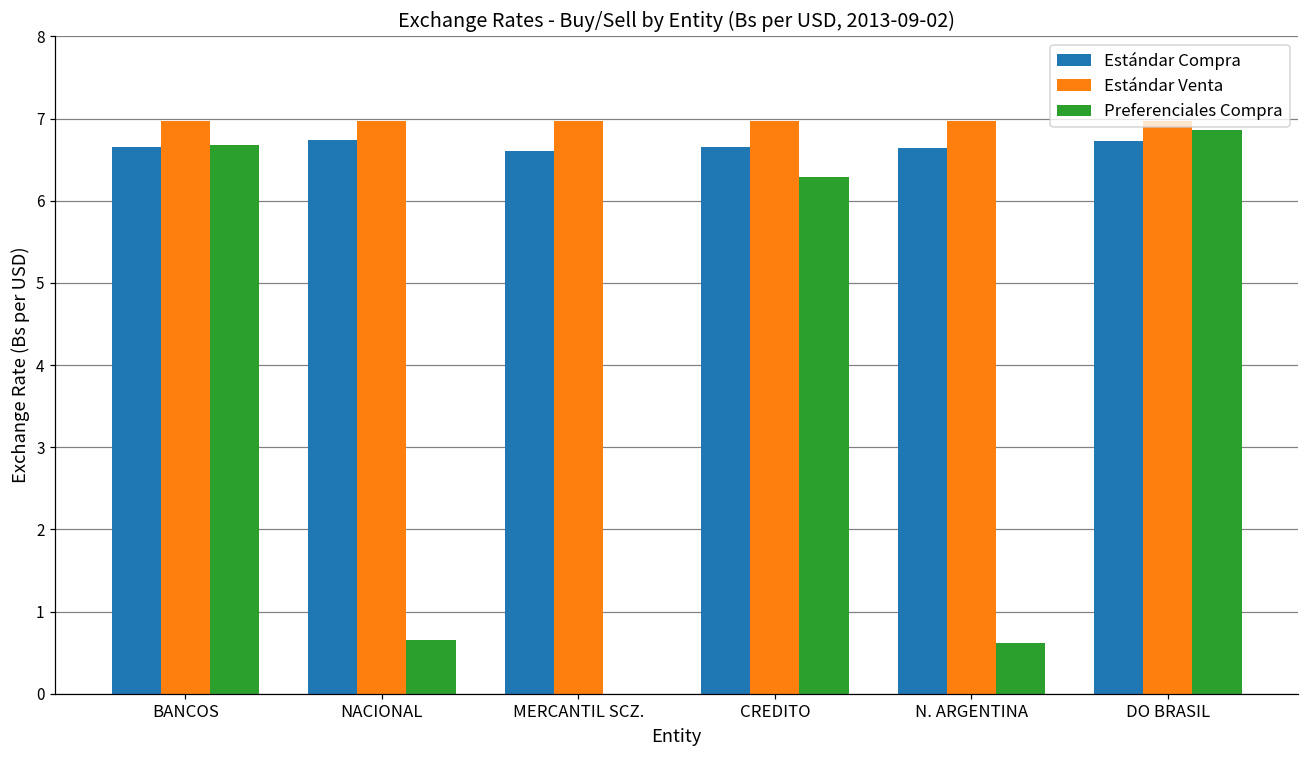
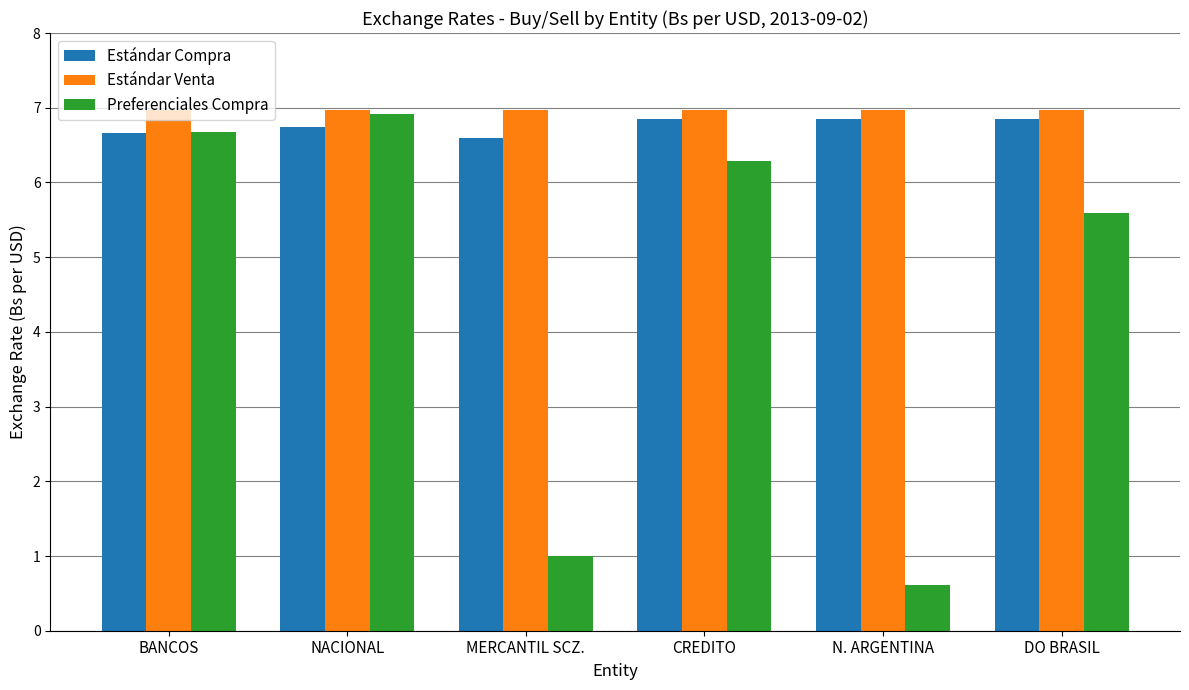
  {
    "Estándar Compra": {
      "BANCOS": 6.7,
      "NACIONAL": 6.7,
      "MERCANTIL SCZ.": 6.6,
-     "CREDITO": 6.6,
-     "N. ARGENTINA": 6.6,
-     "DO BRASIL": 6.7
+     "CREDITO": 6.9,
+     "N. ARGENTINA": 6.9,
+     "DO BRASIL": 6.9
    },
    "Estándar Venta": {
      "NACIONAL": 7.0,
      "MERCANTIL SCZ.": 7.0,
      "CREDITO": 7.0,
      "N. ARGENTINA": 7.0,
      "DO BRASIL": 7.0
    },
    "Preferenciales Compra": {
      "BANCOS": 6.7,
-     "NACIONAL": 0.7,
-     "MERCANTIL SCZ.": 0,
+     "NACIONAL": 6.9,
+     "MERCANTIL SCZ.": 1,
      "CREDITO": 6.3,
      "N. ARGENTINA": 0.6,
-     "DO BRASIL": 6.9
+     "DO BRASIL": 5.6
    }
  }
